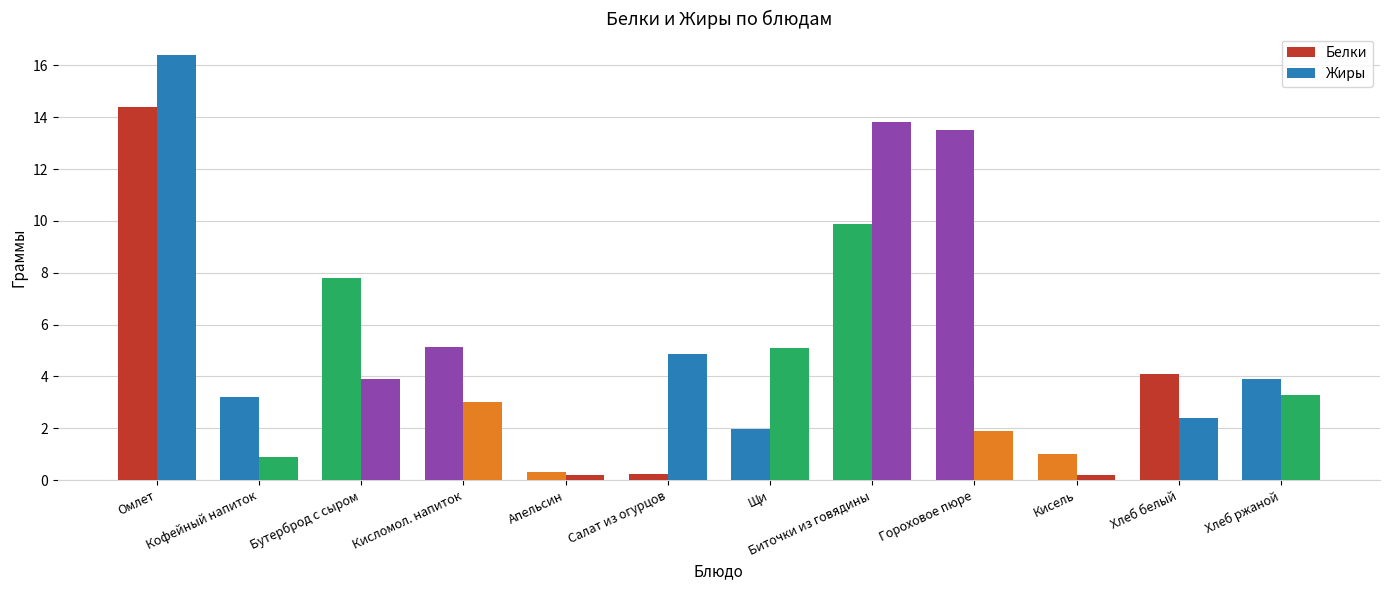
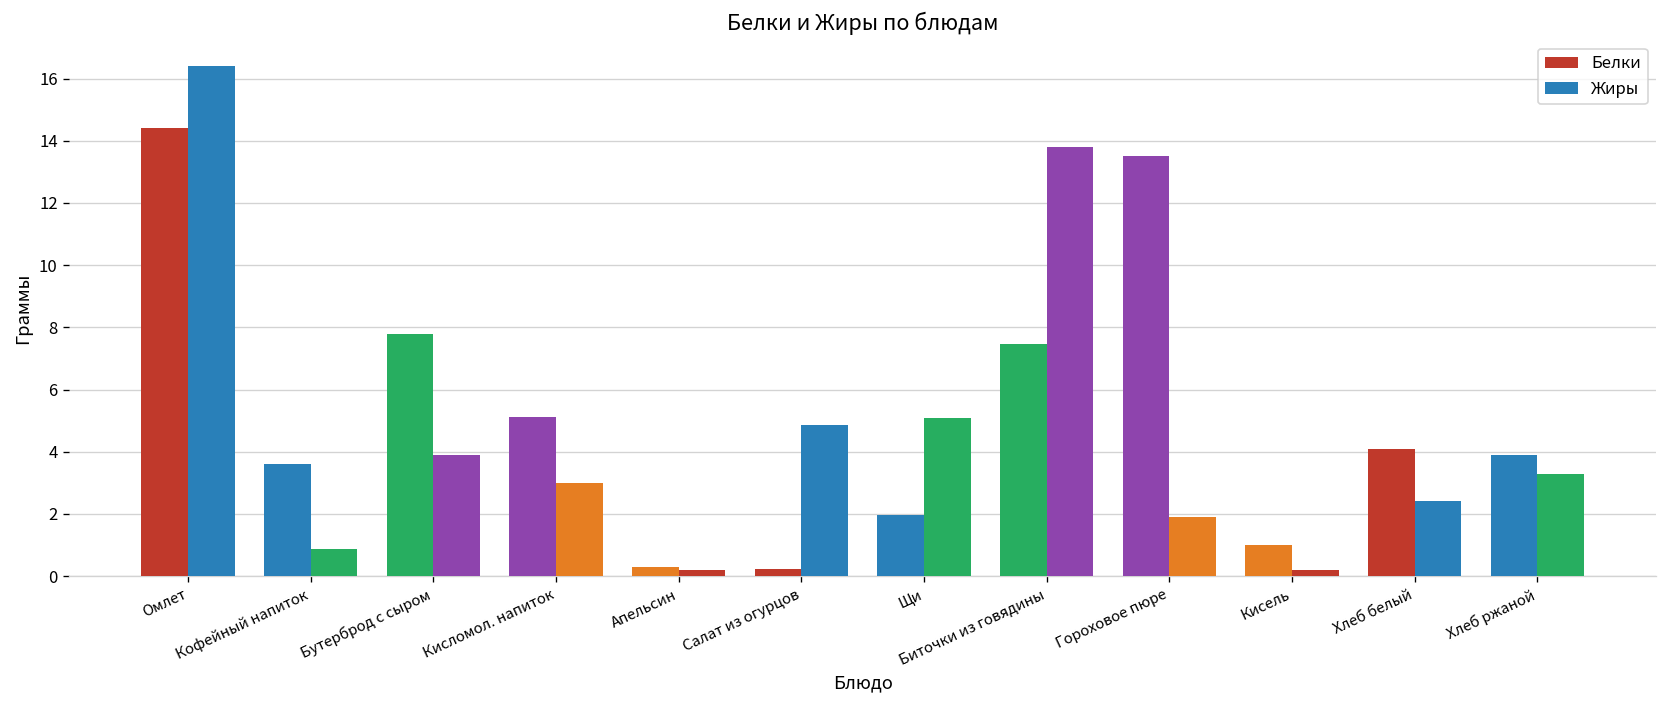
  {
    "Белки": {
      "Омлет": 14.4,
-     "Кофейный напиток": 3.2,
+     "Кофейный напиток": 3.6,
      "Бутерброд с сыром": 7.8,
      "Кисломол. напиток": 5.1,
      "Апельсин": 0.3,
      "Салат из огурцов": 0.2,
      "Щи": 2.0,
-     "Биточки из говядины": 9.9,
+     "Биточки из говядины": 7.5,
      "Гороховое пюре": 13.5,
      "Кисель": 1.0,
      "Хлеб белый": 4.1,
      "Хлеб ржаной": 3.9
    },
    "Жиры": {
      "Омлет": 16.4,
      "Кофейный напиток": 0.9,
      "Бутерброд с сыром": 3.9,
      "Кисломол. напиток": 3.0,
      "Апельсин": 0.2,
      "Салат из огурцов": 4.9,
      "Щи": 5.1,
      "Биточки из говядины": 13.8,
      "Гороховое пюре": 1.9,
      "Кисель": 0.2,
      "Хлеб белый": 2.4,
      "Хлеб ржаной": 3.3
    }
  }
